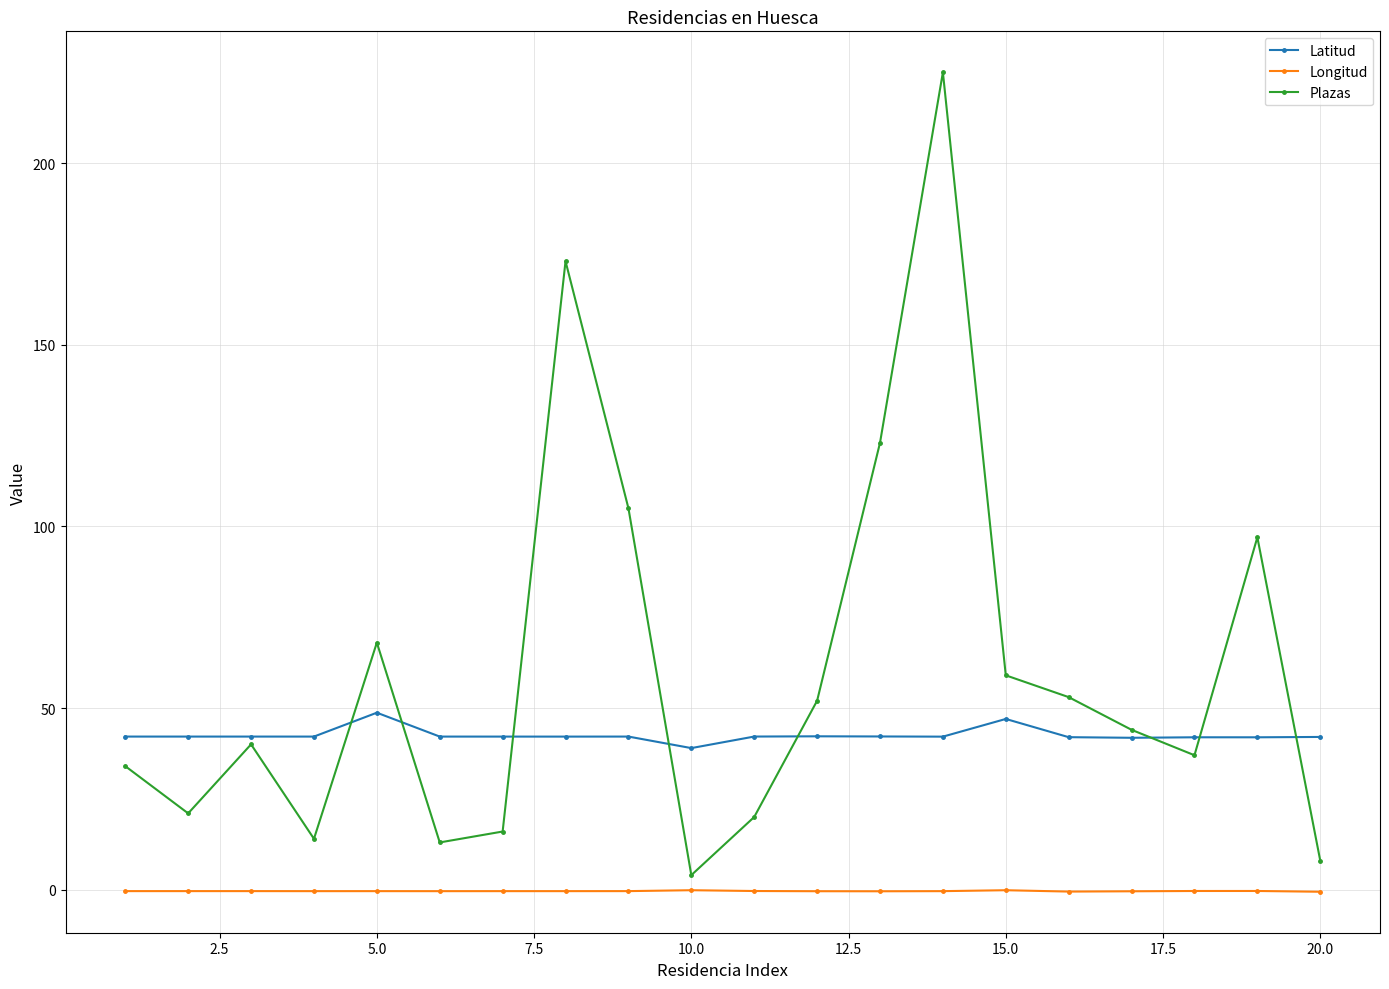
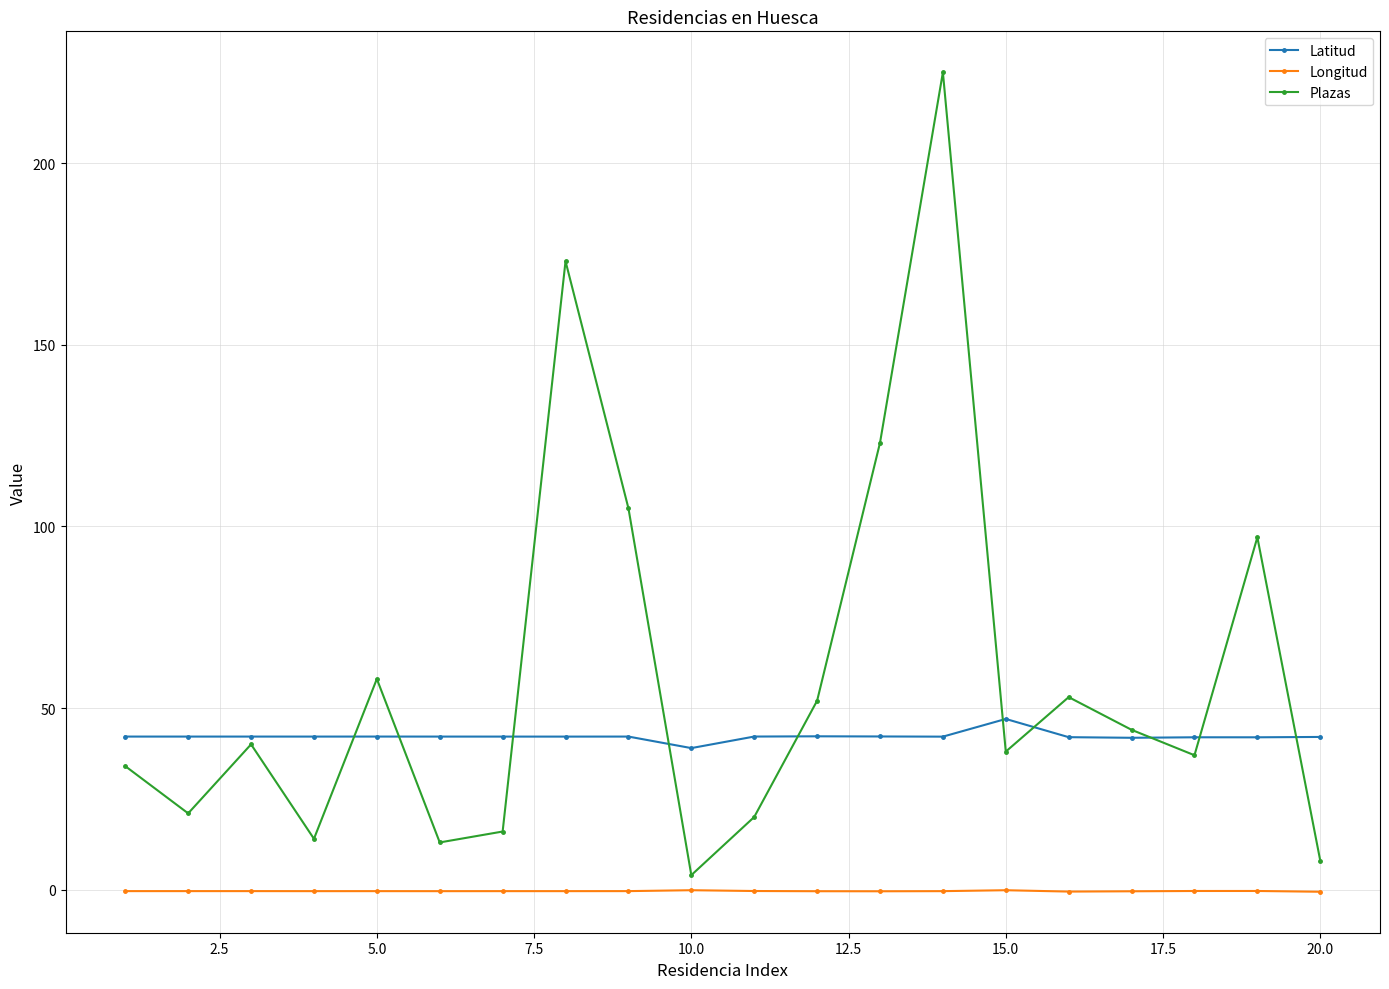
  {
    "Latitud": {
-     "5.0": 49,
+     "5.0": 42,
      "10.0": 39,
      "15.0": 47,
      "20.0": 42
    },
    "Longitud": {
      "5.0": 0,
      "10.0": 0,
      "15.0": 0,
      "20.0": -1
    },
    "Plazas": {
-     "5.0": 68,
+     "5.0": 58,
      "10.0": 4,
-     "15.0": 59,
+     "15.0": 38,
      "20.0": 8
    }
  }
